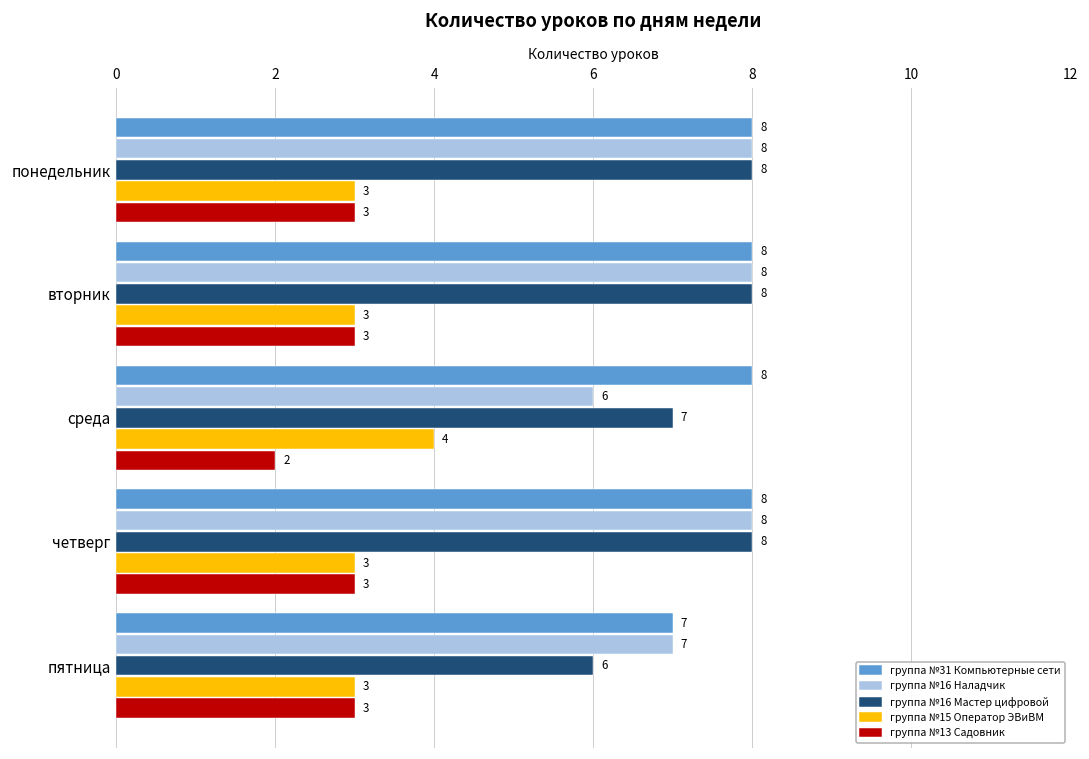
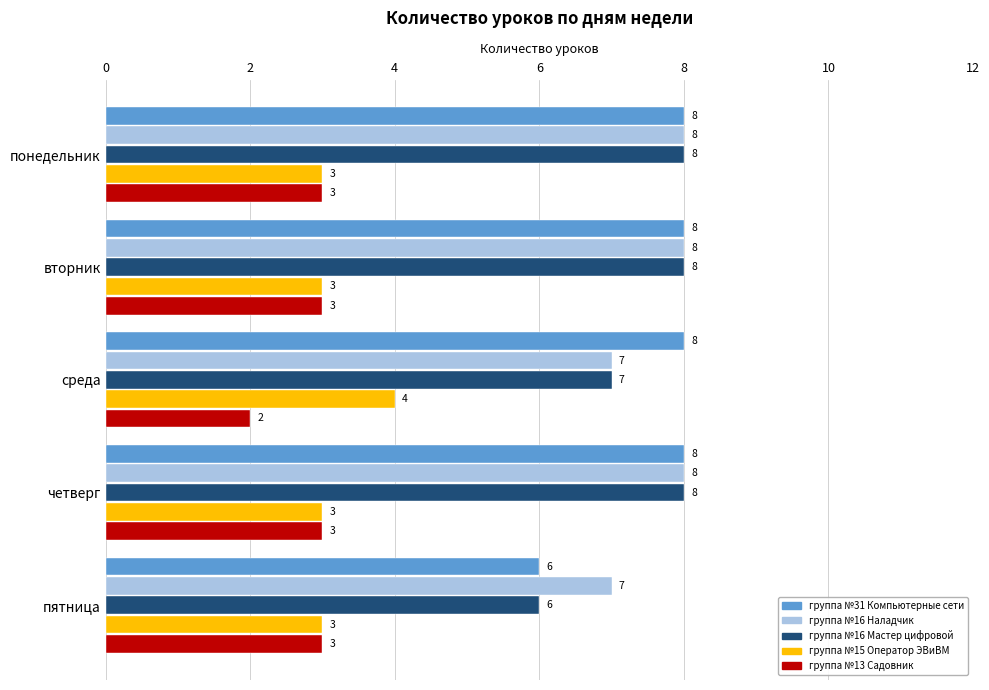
  {
    "группа №31 Компьютерные сети": {
      "понедельник": 8,
      "вторник": 8,
      "среда": 8,
      "четверг": 8,
-     "пятница": 7
+     "пятница": 6
    },
    "группа №16 Наладчик": {
      "понедельник": 8,
      "вторник": 8,
-     "среда": 6,
+     "среда": 7,
      "четверг": 8,
      "пятница": 7
    },
    "группа №16 Мастер цифровой": {
      "понедельник": 8,
      "вторник": 8,
      "среда": 7,
      "четверг": 8,
      "пятница": 6
    },
    "группа №15 Оператор ЭВиВМ": {
      "понедельник": 3,
      "вторник": 3,
      "среда": 4,
      "четверг": 3,
      "пятница": 3
    },
    "группа №13 Садовник": {
      "понедельник": 3,
      "вторник": 3,
      "среда": 2,
      "четверг": 3,
      "пятница": 3
    }
  }
